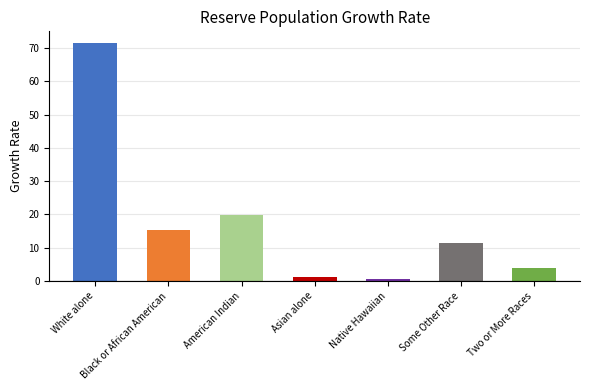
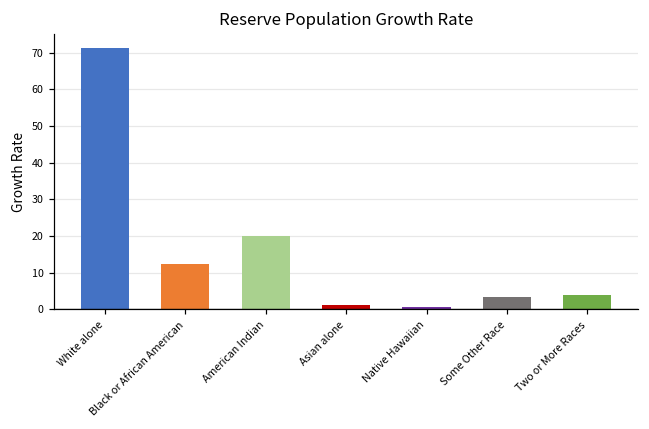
  {
    "White alone": 71,
-   "Black or African American": 15,
+   "Black or African American": 12,
    "American Indian": 20,
    "Asian alone": 1,
-   "Some Other Race": 12,
+   "Some Other Race": 3,
    "Two or More Races": 4
  }
